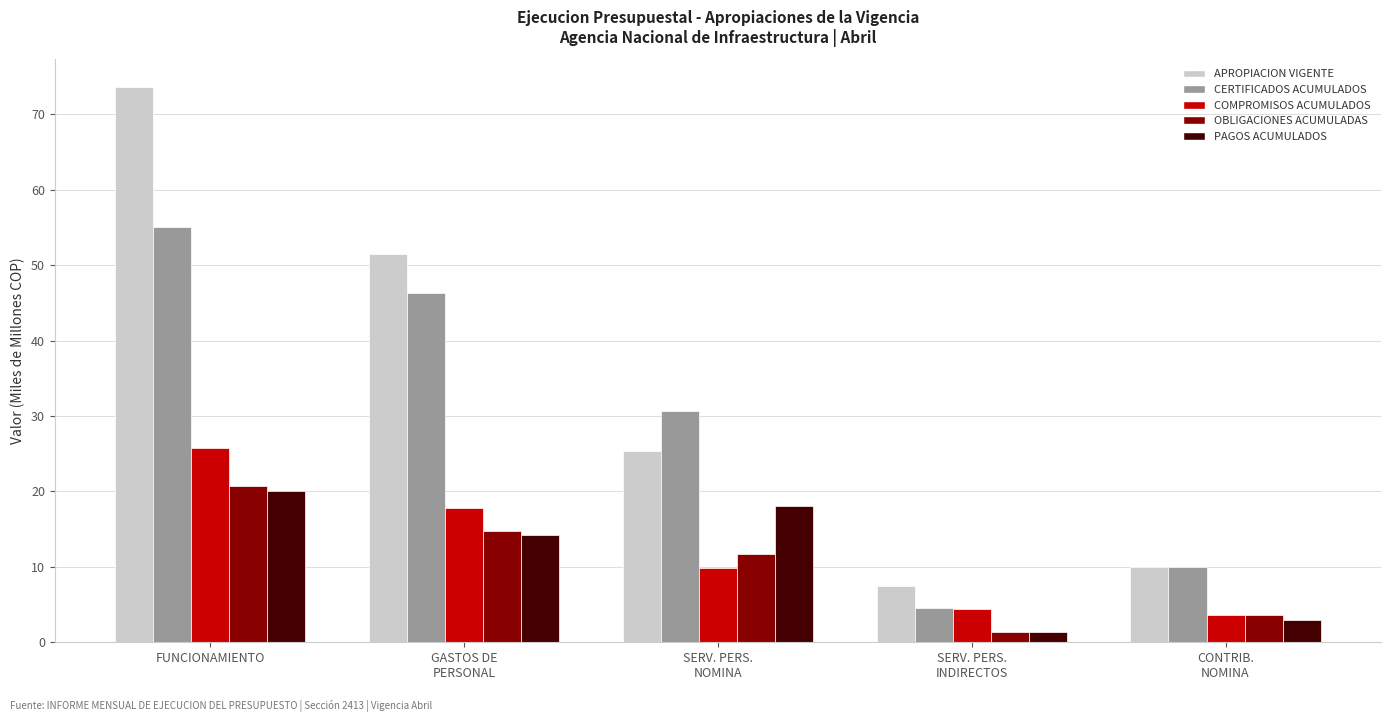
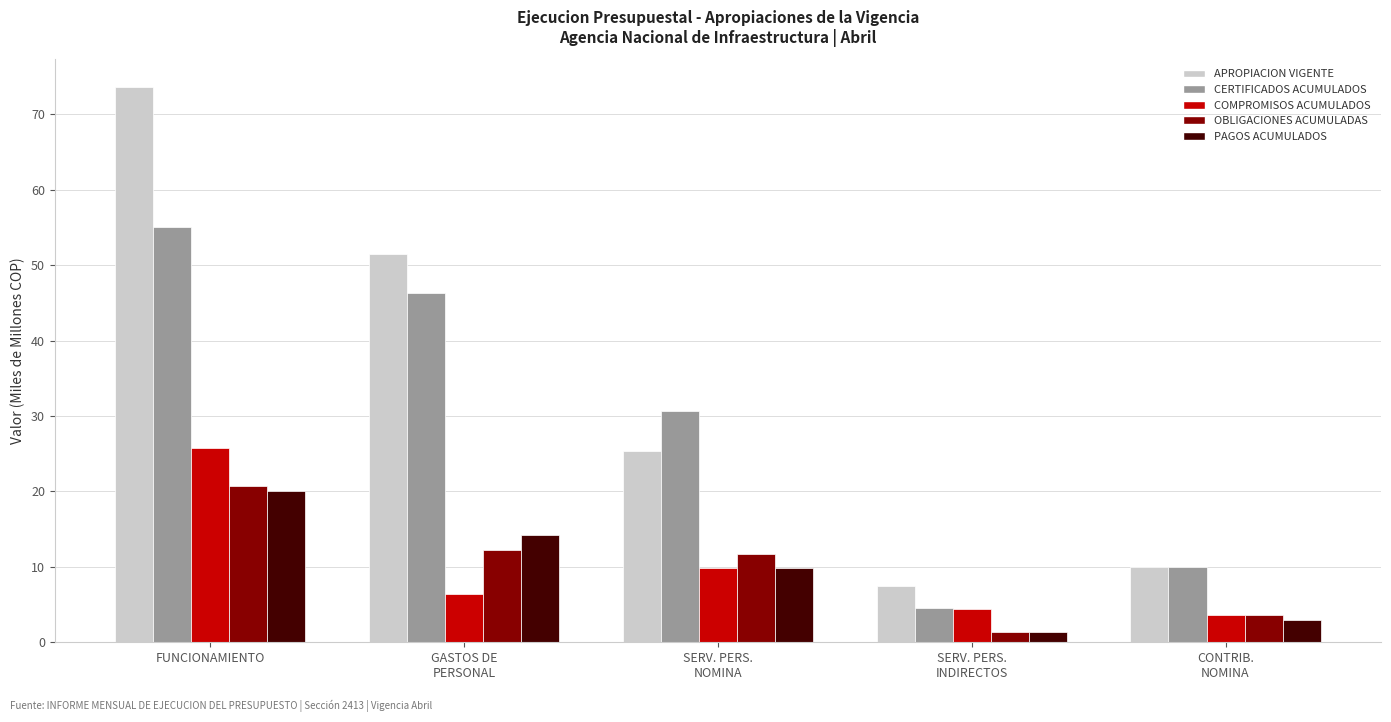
  {
    "APROPIACION VIGENTE": {
      "FUNCIONAMIENTO": 74,
      "GASTOS DE PERSONAL": 51,
      "SERV. PERS. NOMINA": 25,
      "SERV. PERS. INDIRECTOS": 7,
      "CONTRIB. NOMINA": 10
    },
    "CERTIFICADOS ACUMULADOS": {
      "FUNCIONAMIENTO": 55,
      "GASTOS DE PERSONAL": 46,
      "SERV. PERS. NOMINA": 31,
      "SERV. PERS. INDIRECTOS": 5,
      "CONTRIB. NOMINA": 10
    },
    "COMPROMISOS ACUMULADOS": {
      "FUNCIONAMIENTO": 26,
-     "GASTOS DE PERSONAL": 18,
+     "GASTOS DE PERSONAL": 6,
      "SERV. PERS. NOMINA": 10,
      "SERV. PERS. INDIRECTOS": 4,
      "CONTRIB. NOMINA": 4
    },
    "OBLIGACIONES ACUMULADAS": {
      "FUNCIONAMIENTO": 21,
-     "GASTOS DE PERSONAL": 15,
+     "GASTOS DE PERSONAL": 12,
      "SERV. PERS. NOMINA": 12,
      "SERV. PERS. INDIRECTOS": 1,
      "CONTRIB. NOMINA": 4
    },
    "PAGOS ACUMULADOS": {
      "FUNCIONAMIENTO": 20,
      "GASTOS DE PERSONAL": 14,
-     "SERV. PERS. NOMINA": 18,
+     "SERV. PERS. NOMINA": 10,
      "SERV. PERS. INDIRECTOS": 1,
      "CONTRIB. NOMINA": 3
    }
  }
